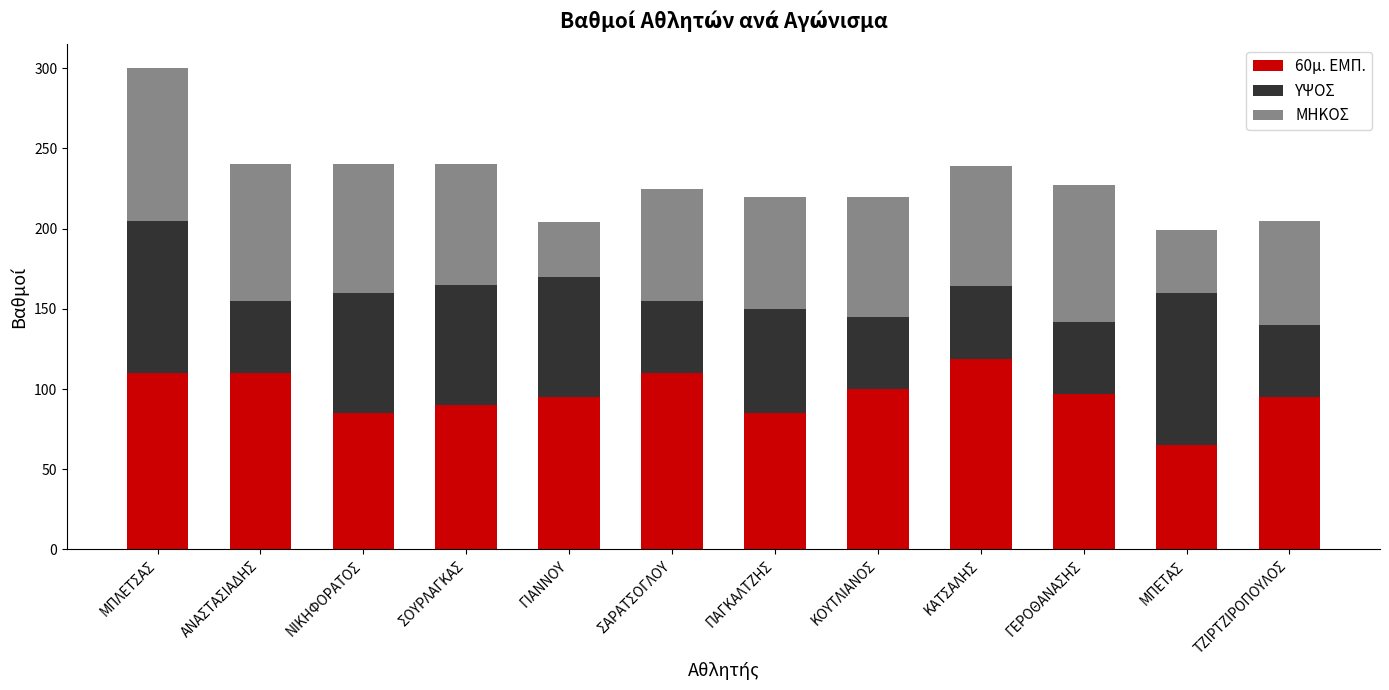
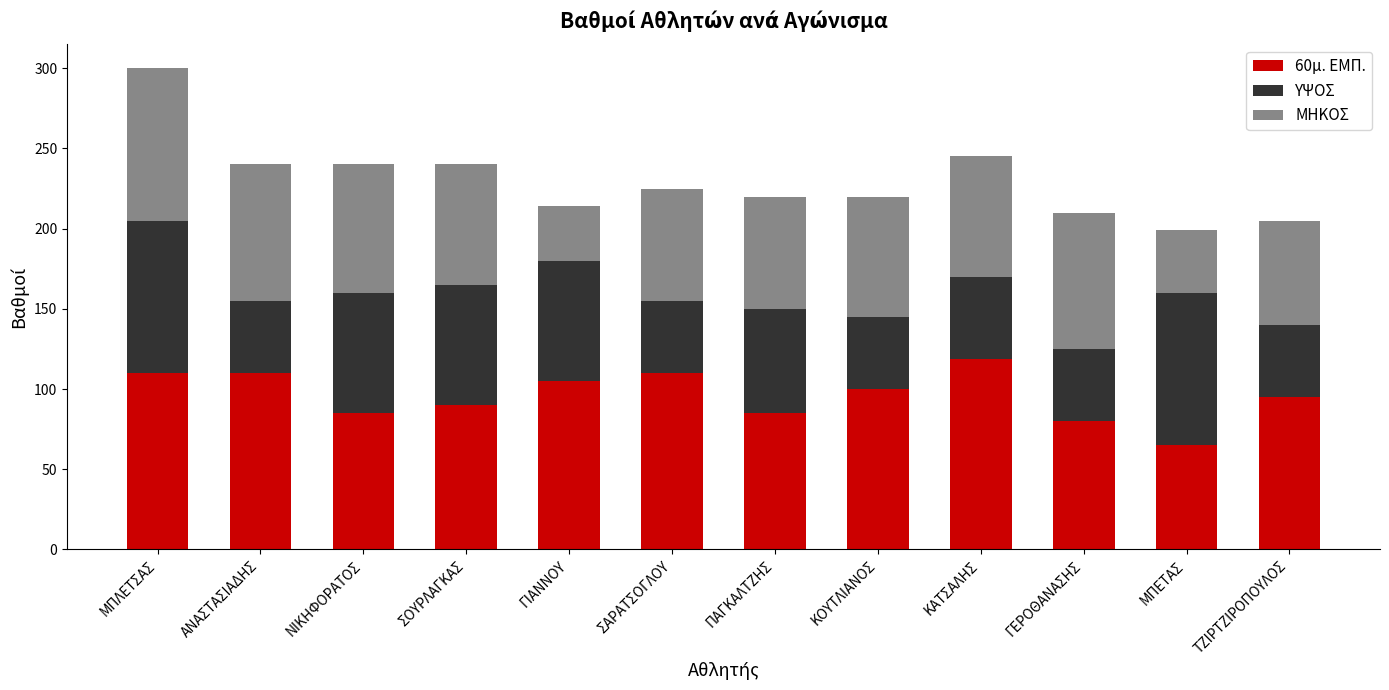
  {
    "60μ. ΕΜΠ.": {
      "ΜΠΛΕΤΣΑΣ": 110,
      "ΑΝΑΣΤΑΣΙΑΔΗΣ": 110,
      "ΝΙΚΗΦΟΡΑΤΟΣ": 85,
      "ΣΟΥΡΛΑΓΚΑΣ": 90,
-     "ΓΙΑΝΝΟΥ": 95,
+     "ΓΙΑΝΝΟΥ": 105,
      "ΣΑΡΑΤΣΟΓΛΟΥ": 110,
      "ΠΑΓΚΑΛΤΖΗΣ": 85,
      "ΚΟΥΤΛΙΑΝΟΣ": 100,
      "ΚΑΤΣΑΛΗΣ": 119,
-     "ΓΕΡΟΘΑΝΑΣΗΣ": 97,
+     "ΓΕΡΟΘΑΝΑΣΗΣ": 80,
      "ΜΠΕΤΑΣ": 65,
      "ΤΖΙΡΤΖΙΡΟΠΟΥΛΟΣ": 95
    },
    "ΥΨΟΣ": {
      "ΜΠΛΕΤΣΑΣ": 95,
      "ΑΝΑΣΤΑΣΙΑΔΗΣ": 45,
      "ΝΙΚΗΦΟΡΑΤΟΣ": 75,
      "ΣΟΥΡΛΑΓΚΑΣ": 75,
      "ΓΙΑΝΝΟΥ": 75,
      "ΣΑΡΑΤΣΟΓΛΟΥ": 45,
      "ΠΑΓΚΑΛΤΖΗΣ": 65,
      "ΚΟΥΤΛΙΑΝΟΣ": 45,
-     "ΚΑΤΣΑΛΗΣ": 45,
+     "ΚΑΤΣΑΛΗΣ": 51,
      "ΓΕΡΟΘΑΝΑΣΗΣ": 45,
      "ΜΠΕΤΑΣ": 95,
      "ΤΖΙΡΤΖΙΡΟΠΟΥΛΟΣ": 45
    },
    "ΜΗΚΟΣ": {
      "ΜΠΛΕΤΣΑΣ": 95,
      "ΑΝΑΣΤΑΣΙΑΔΗΣ": 85,
      "ΝΙΚΗΦΟΡΑΤΟΣ": 80,
      "ΣΟΥΡΛΑΓΚΑΣ": 75,
      "ΓΙΑΝΝΟΥ": 34,
      "ΣΑΡΑΤΣΟΓΛΟΥ": 70,
      "ΠΑΓΚΑΛΤΖΗΣ": 70,
      "ΚΟΥΤΛΙΑΝΟΣ": 75,
      "ΚΑΤΣΑΛΗΣ": 75,
      "ΓΕΡΟΘΑΝΑΣΗΣ": 85,
      "ΜΠΕΤΑΣ": 39,
      "ΤΖΙΡΤΖΙΡΟΠΟΥΛΟΣ": 65
    }
  }
